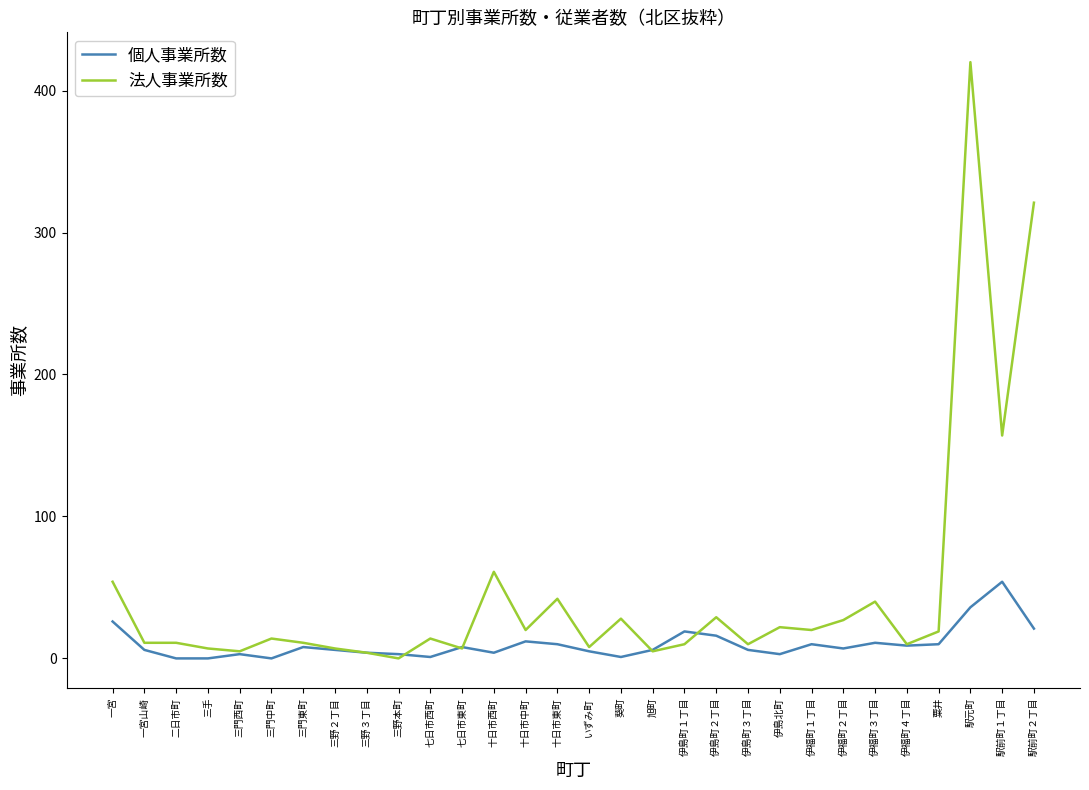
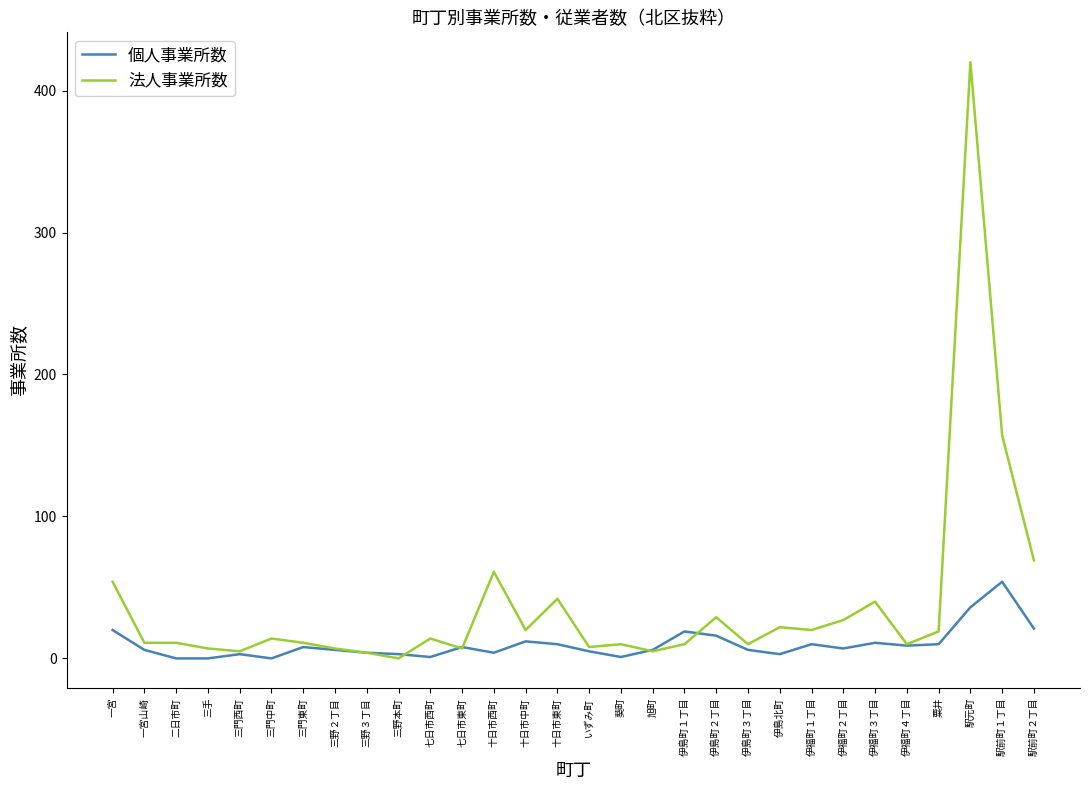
  {
    "個人事業所数": {
-     "一宮": 26,
+     "一宮": 20,
      "一宮山崎": 6,
      "二日市町": 0,
      "三手": 0,
      "三門西町": 3,
      "三門中町": 0,
      "三門東町": 8,
      "三野本町": 3,
      "七日市西町": 1,
      "十日市西町": 4,
      "十日市中町": 12,
      "十日市東町": 10,
      "いずみ町": 5,
      "葵町": 1,
      "伊島町１丁目": 19,
      "伊島町２丁目": 16,
      "伊島町３丁目": 6,
      "伊島北町": 3,
      "伊福町１丁目": 10,
      "伊福町２丁目": 7,
      "伊福町３丁目": 11,
      "粟井": 10,
      "駅元町": 36,
      "駅前町１丁目": 54,
      "駅前町２丁目": 21
    },
    "法人事業所数": {
      "一宮": 54,
      "一宮山崎": 11,
      "二日市町": 11,
      "三手": 7,
      "三門西町": 5,
      "三門中町": 14,
      "三門東町": 11,
      "三野本町": 0,
      "七日市西町": 14,
      "十日市西町": 61,
      "十日市中町": 20,
      "十日市東町": 42,
      "いずみ町": 8,
-     "葵町": 28,
+     "葵町": 10,
      "伊島町１丁目": 10,
      "伊島町２丁目": 29,
      "伊島町３丁目": 10,
      "伊島北町": 22,
      "伊福町１丁目": 20,
      "伊福町２丁目": 27,
      "伊福町３丁目": 40,
      "粟井": 19,
      "駅元町": 420,
      "駅前町１丁目": 157,
-     "駅前町２丁目": 321
+     "駅前町２丁目": 69
    }
  }
